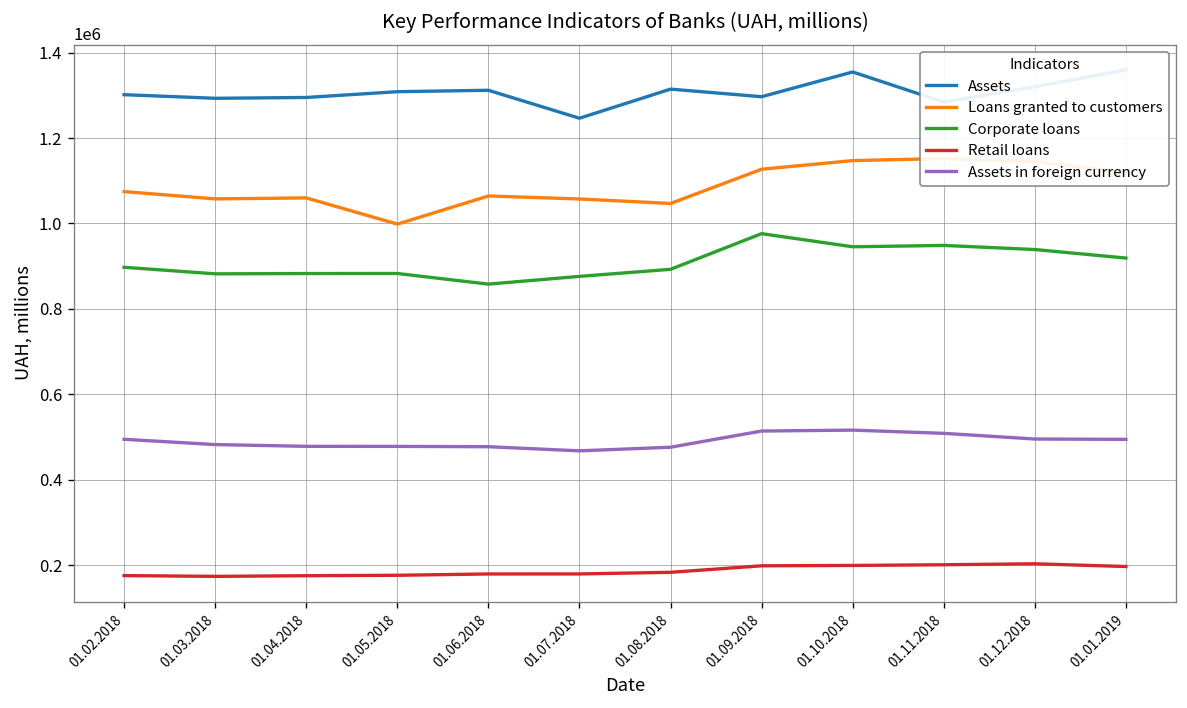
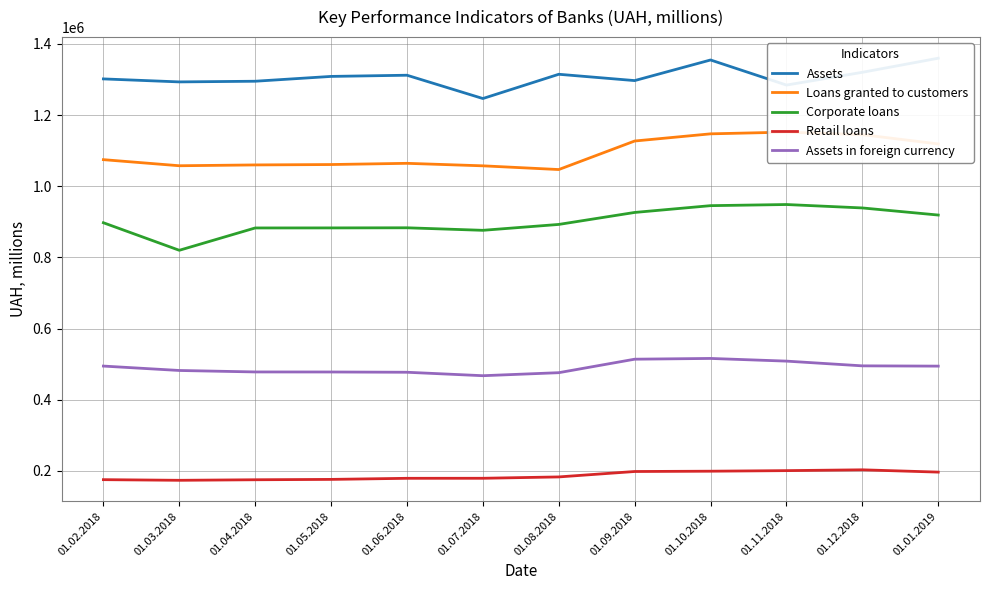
  {
    "Assets": {
      "01.02.2018": 1300000,
      "01.03.2018": 1290000,
      "01.04.2018": 1300000,
      "01.05.2018": 1310000,
      "01.06.2018": 1310000,
      "01.07.2018": 1250000,
      "01.08.2018": 1310000,
      "01.09.2018": 1300000,
      "01.10.2018": 1350000
    },
    "Loans granted to customers": {
      "01.02.2018": 1070000,
      "01.03.2018": 1060000,
      "01.04.2018": 1060000,
-     "01.05.2018": 1000000,
+     "01.05.2018": 1060000,
      "01.06.2018": 1060000,
      "01.07.2018": 1060000,
      "01.08.2018": 1050000,
      "01.09.2018": 1130000,
      "01.10.2018": 1150000
    },
    "Corporate loans": {
      "01.02.2018": 900000,
-     "01.03.2018": 880000,
+     "01.03.2018": 820000,
      "01.04.2018": 880000,
      "01.05.2018": 880000,
-     "01.06.2018": 860000,
+     "01.06.2018": 880000,
      "01.07.2018": 880000,
      "01.08.2018": 890000,
-     "01.09.2018": 980000,
+     "01.09.2018": 930000,
      "01.10.2018": 950000,
      "01.11.2018": 950000,
      "01.12.2018": 940000,
      "01.01.2019": 920000
    },
    "Retail loans": {
      "01.02.2018": 180000,
      "01.03.2018": 170000,
      "01.04.2018": 180000,
      "01.05.2018": 180000,
      "01.06.2018": 180000,
      "01.07.2018": 180000,
      "01.08.2018": 180000,
      "01.09.2018": 200000,
      "01.10.2018": 200000,
      "01.11.2018": 200000,
      "01.12.2018": 200000,
      "01.01.2019": 200000
    },
    "Assets in foreign currency": {
      "01.02.2018": 490000,
      "01.03.2018": 480000,
      "01.04.2018": 480000,
      "01.05.2018": 480000,
      "01.06.2018": 480000,
      "01.07.2018": 470000,
      "01.08.2018": 480000,
      "01.09.2018": 510000,
      "01.10.2018": 520000,
      "01.11.2018": 510000,
      "01.12.2018": 500000,
      "01.01.2019": 490000
    }
  }
